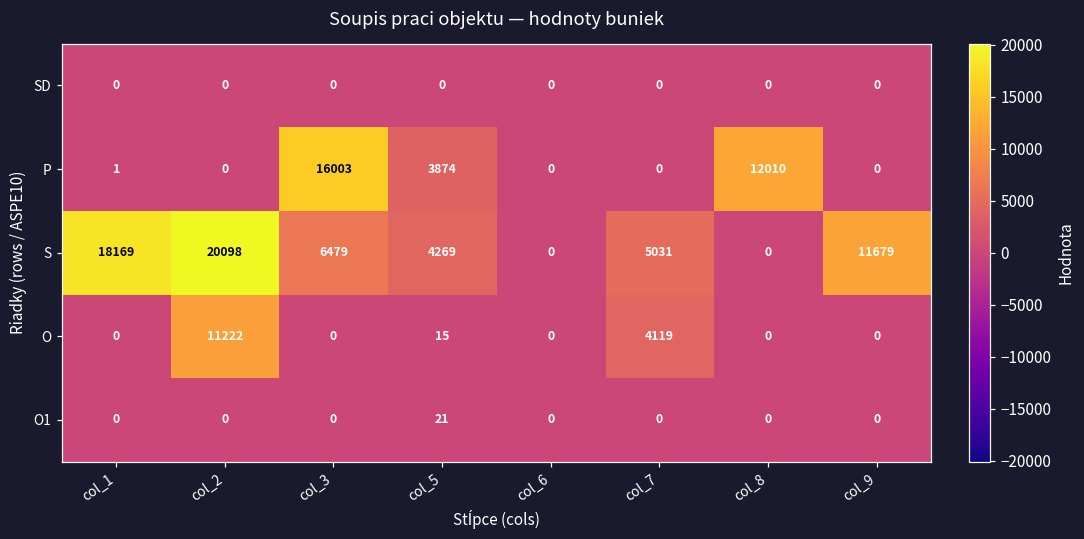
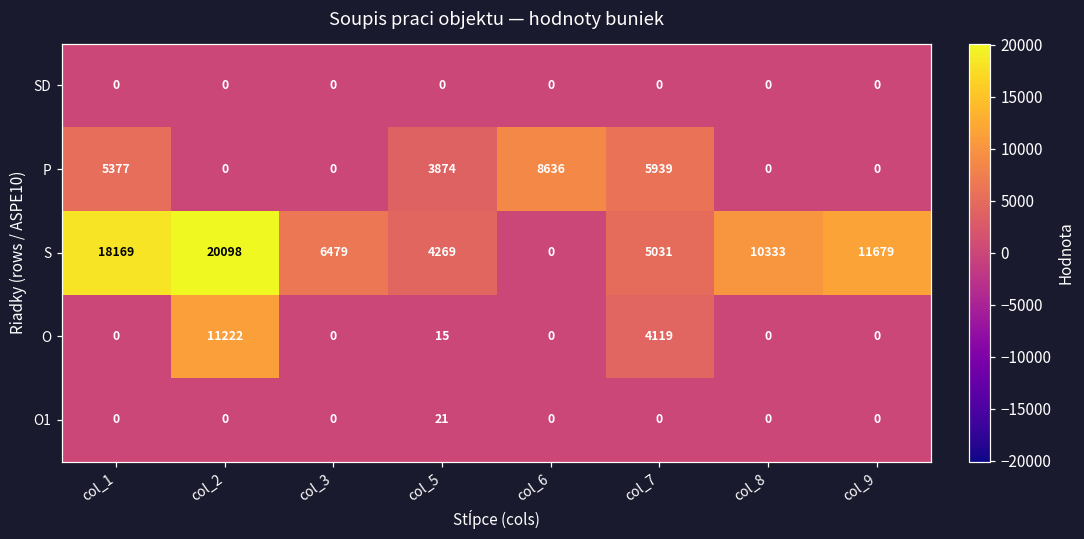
  {
    "SD": {
      "col_1": 0,
      "col_2": 0,
      "col_3": 0,
      "col_5": 0,
      "col_6": 0,
      "col_7": 0,
      "col_8": 0,
      "col_9": 0
    },
    "P": {
-     "col_1": 1,
+     "col_1": 5377,
      "col_2": 0,
-     "col_3": 16003,
+     "col_3": 0,
      "col_5": 3874,
-     "col_6": 0,
-     "col_7": 0,
-     "col_8": 12010,
+     "col_6": 8636,
+     "col_7": 5939,
+     "col_8": 0,
      "col_9": 0
    },
    "S": {
      "col_1": 18169,
      "col_2": 20098,
      "col_3": 6479,
      "col_5": 4269,
      "col_6": 0,
      "col_7": 5031,
-     "col_8": 0,
+     "col_8": 10333,
      "col_9": 11679
    },
    "O": {
      "col_1": 0,
      "col_2": 11222,
      "col_3": 0,
      "col_5": 15,
      "col_6": 0,
      "col_7": 4119,
      "col_8": 0,
      "col_9": 0
    },
    "O1": {
      "col_1": 0,
      "col_2": 0,
      "col_3": 0,
      "col_5": 21,
      "col_6": 0,
      "col_7": 0,
      "col_8": 0,
      "col_9": 0
    }
  }
